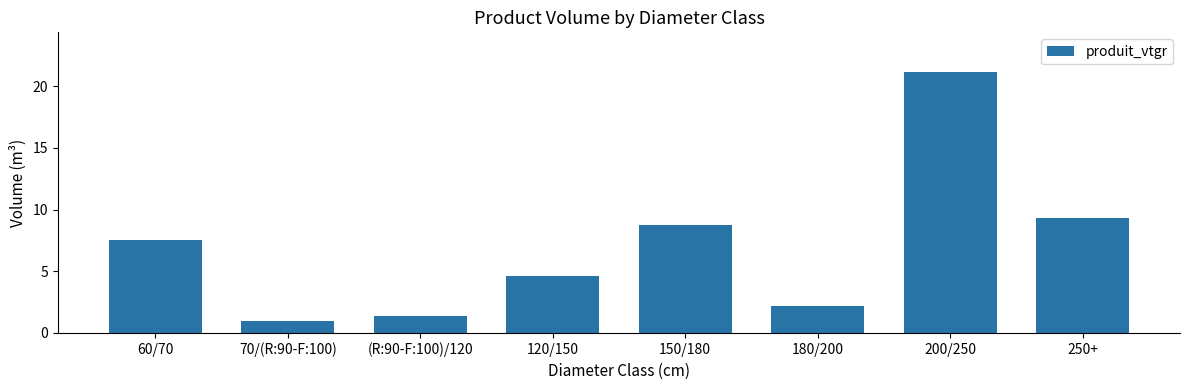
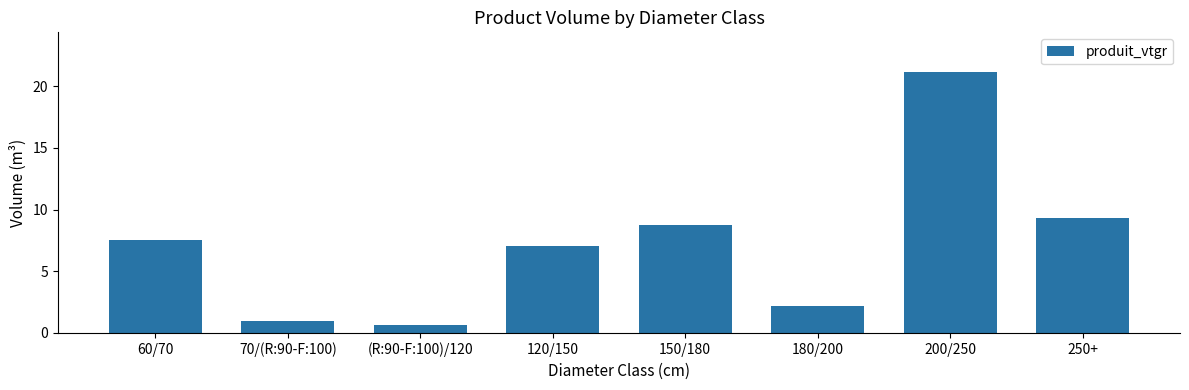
  {
    "60/70": 7.5,
    "70/(R:90-F:100)": 1.0,
-   "(R:90-F:100)/120": 1.4,
-   "120/150": 4.6,
+   "(R:90-F:100)/120": 0.6,
+   "120/150": 7.1,
    "150/180": 8.7,
    "180/200": 2.2,
    "200/250": 21.2,
    "250+": 9.3
  }
